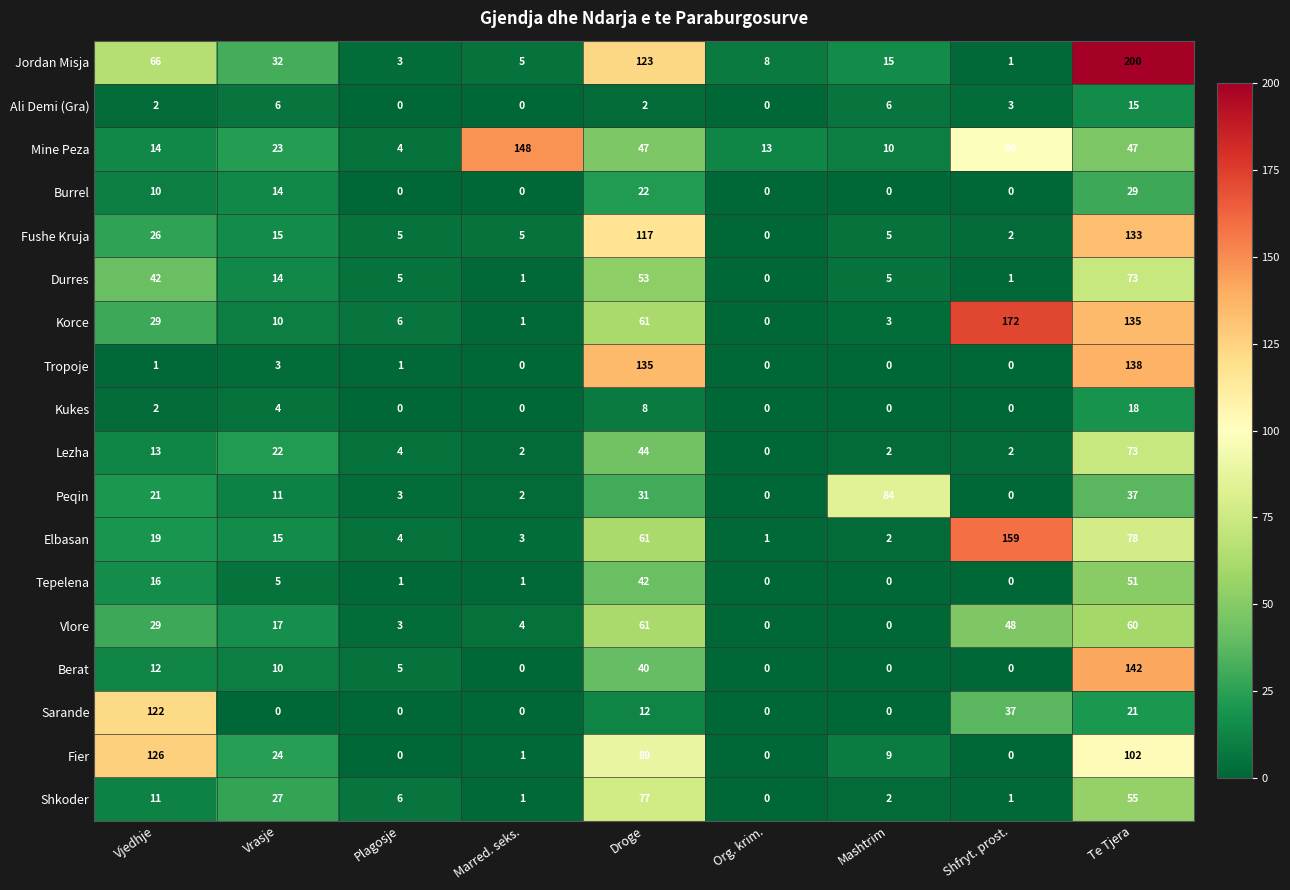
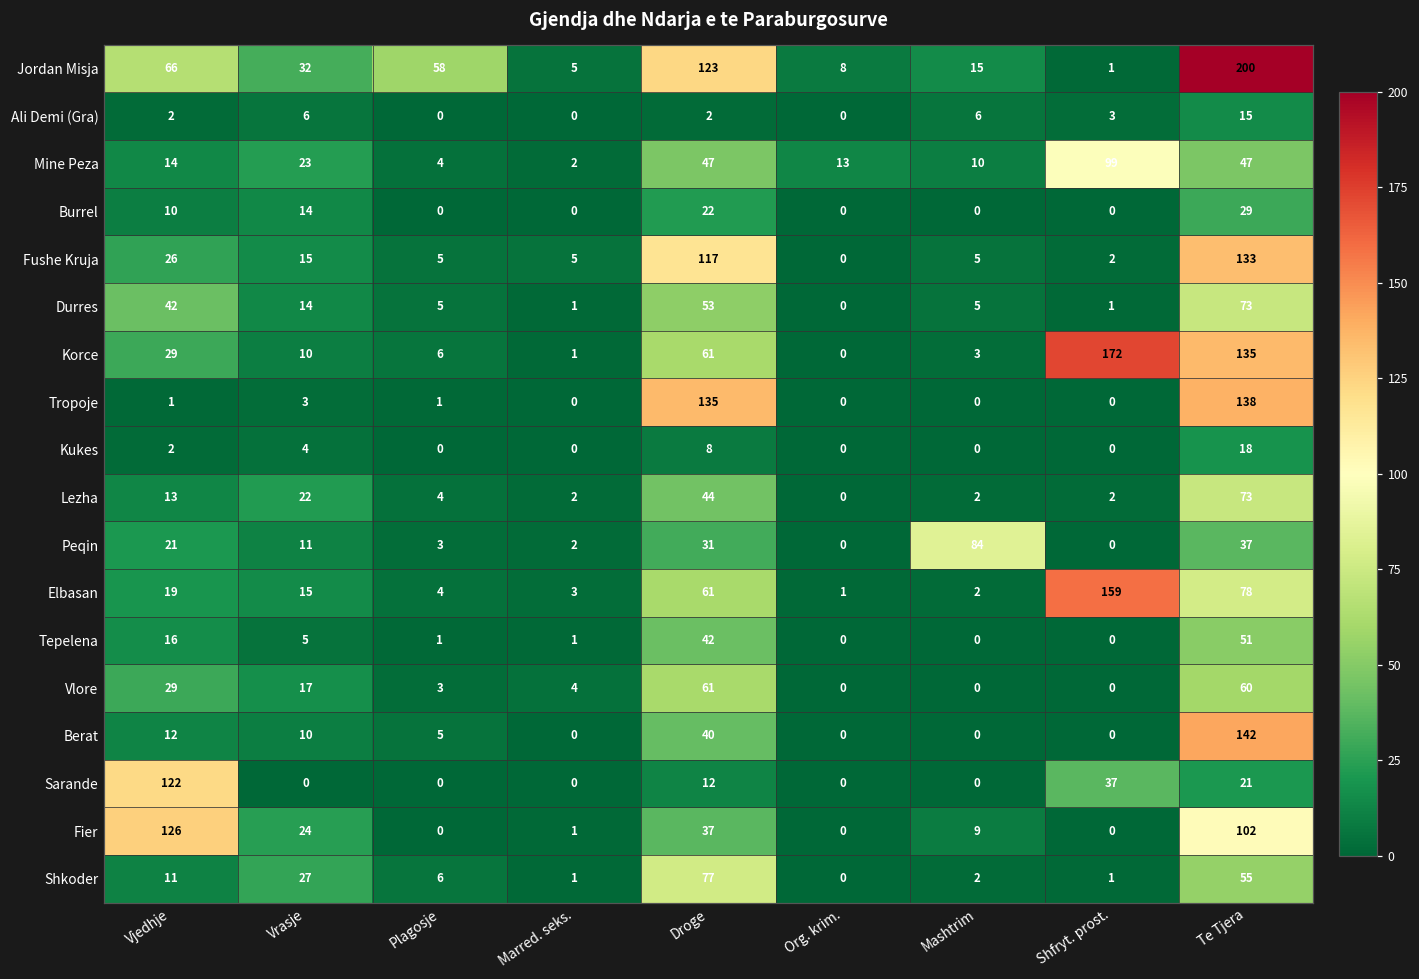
  {
    "Jordan Misja": {
      "Vjedhje": 66,
      "Vrasje": 32,
-     "Plagosje": 3,
+     "Plagosje": 58,
      "Marred. seks.": 5,
      "Droge": 123,
      "Org. krim.": 8,
      "Mashtrim": 15,
      "Shfryt. prost.": 1,
      "Te Tjera": 200
    },
    "Ali Demi (Gra)": {
      "Vjedhje": 2,
      "Vrasje": 6,
      "Plagosje": 0,
      "Marred. seks.": 0,
      "Droge": 2,
      "Org. krim.": 0,
      "Mashtrim": 6,
      "Shfryt. prost.": 3,
      "Te Tjera": 15
    },
    "Mine Peza": {
      "Vjedhje": 14,
      "Vrasje": 23,
      "Plagosje": 4,
-     "Marred. seks.": 148,
+     "Marred. seks.": 2,
      "Droge": 47,
      "Org. krim.": 13,
      "Mashtrim": 10,
      "Shfryt. prost.": 99,
      "Te Tjera": 47
    },
    "Burrel": {
      "Vjedhje": 10,
      "Vrasje": 14,
      "Plagosje": 0,
      "Marred. seks.": 0,
      "Droge": 22,
      "Org. krim.": 0,
      "Mashtrim": 0,
      "Shfryt. prost.": 0,
      "Te Tjera": 29
    },
    "Fushe Kruja": {
      "Vjedhje": 26,
      "Vrasje": 15,
      "Plagosje": 5,
      "Marred. seks.": 5,
      "Droge": 117,
      "Org. krim.": 0,
      "Mashtrim": 5,
      "Shfryt. prost.": 2,
      "Te Tjera": 133
    },
    "Durres": {
      "Vjedhje": 42,
      "Vrasje": 14,
      "Plagosje": 5,
      "Marred. seks.": 1,
      "Droge": 53,
      "Org. krim.": 0,
      "Mashtrim": 5,
      "Shfryt. prost.": 1,
      "Te Tjera": 73
    },
    "Korce": {
      "Vjedhje": 29,
      "Vrasje": 10,
      "Plagosje": 6,
      "Marred. seks.": 1,
      "Droge": 61,
      "Org. krim.": 0,
      "Mashtrim": 3,
      "Shfryt. prost.": 172,
      "Te Tjera": 135
    },
    "Tropoje": {
      "Vjedhje": 1,
      "Vrasje": 3,
      "Plagosje": 1,
      "Marred. seks.": 0,
      "Droge": 135,
      "Org. krim.": 0,
      "Mashtrim": 0,
      "Shfryt. prost.": 0,
      "Te Tjera": 138
    },
    "Kukes": {
      "Vjedhje": 2,
      "Vrasje": 4,
      "Plagosje": 0,
      "Marred. seks.": 0,
      "Droge": 8,
      "Org. krim.": 0,
      "Mashtrim": 0,
      "Shfryt. prost.": 0,
      "Te Tjera": 18
    },
    "Lezha": {
      "Vjedhje": 13,
      "Vrasje": 22,
      "Plagosje": 4,
      "Marred. seks.": 2,
      "Droge": 44,
      "Org. krim.": 0,
      "Mashtrim": 2,
      "Shfryt. prost.": 2,
      "Te Tjera": 73
    },
    "Peqin": {
      "Vjedhje": 21,
      "Vrasje": 11,
      "Plagosje": 3,
      "Marred. seks.": 2,
      "Droge": 31,
      "Org. krim.": 0,
      "Mashtrim": 84,
      "Shfryt. prost.": 0,
      "Te Tjera": 37
    },
    "Elbasan": {
      "Vjedhje": 19,
      "Vrasje": 15,
      "Plagosje": 4,
      "Marred. seks.": 3,
      "Droge": 61,
      "Org. krim.": 1,
      "Mashtrim": 2,
      "Shfryt. prost.": 159,
      "Te Tjera": 78
    },
    "Tepelena": {
      "Vjedhje": 16,
      "Vrasje": 5,
      "Plagosje": 1,
      "Marred. seks.": 1,
      "Droge": 42,
      "Org. krim.": 0,
      "Mashtrim": 0,
      "Shfryt. prost.": 0,
      "Te Tjera": 51
    },
    "Vlore": {
      "Vjedhje": 29,
      "Vrasje": 17,
      "Plagosje": 3,
      "Marred. seks.": 4,
      "Droge": 61,
      "Org. krim.": 0,
      "Mashtrim": 0,
-     "Shfryt. prost.": 48,
+     "Shfryt. prost.": 0,
      "Te Tjera": 60
    },
    "Berat": {
      "Vjedhje": 12,
      "Vrasje": 10,
      "Plagosje": 5,
      "Marred. seks.": 0,
      "Droge": 40,
      "Org. krim.": 0,
      "Mashtrim": 0,
      "Shfryt. prost.": 0,
      "Te Tjera": 142
    },
    "Sarande": {
      "Vjedhje": 122,
      "Vrasje": 0,
      "Plagosje": 0,
      "Marred. seks.": 0,
      "Droge": 12,
      "Org. krim.": 0,
      "Mashtrim": 0,
      "Shfryt. prost.": 37,
      "Te Tjera": 21
    },
    "Fier": {
      "Vjedhje": 126,
      "Vrasje": 24,
      "Plagosje": 0,
      "Marred. seks.": 1,
-     "Droge": 89,
+     "Droge": 37,
      "Org. krim.": 0,
      "Mashtrim": 9,
      "Shfryt. prost.": 0,
      "Te Tjera": 102
    },
    "Shkoder": {
      "Vjedhje": 11,
      "Vrasje": 27,
      "Plagosje": 6,
      "Marred. seks.": 1,
      "Droge": 77,
      "Org. krim.": 0,
      "Mashtrim": 2,
      "Shfryt. prost.": 1,
      "Te Tjera": 55
    }
  }
